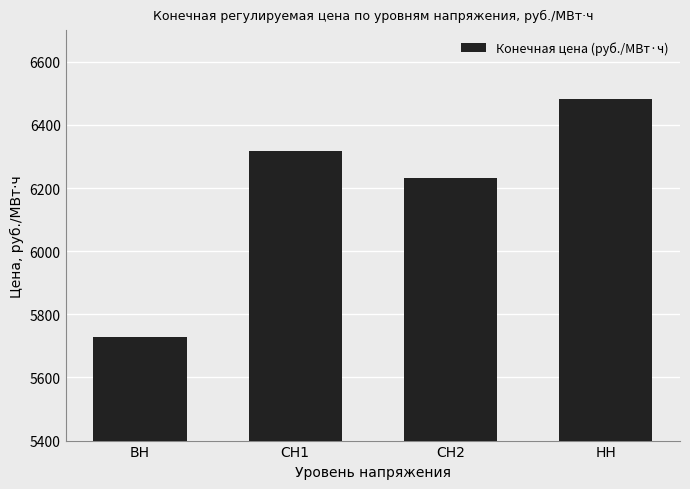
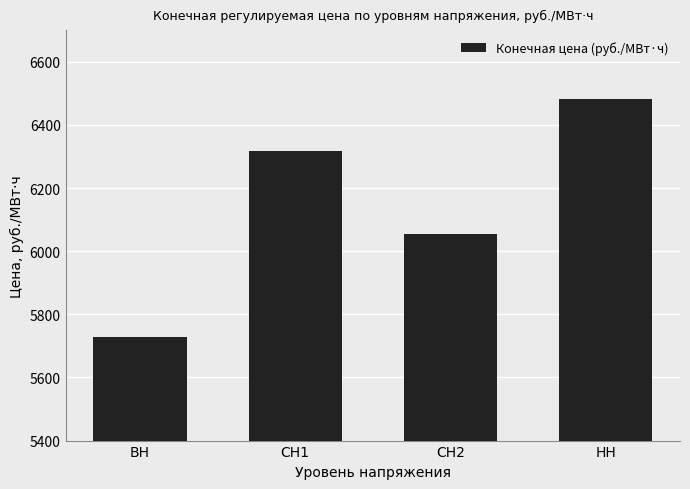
  {
    "ВН": 5730,
    "СН1": 6320,
-   "СН2": 6230,
+   "СН2": 6050,
    "НН": 6480
  }
